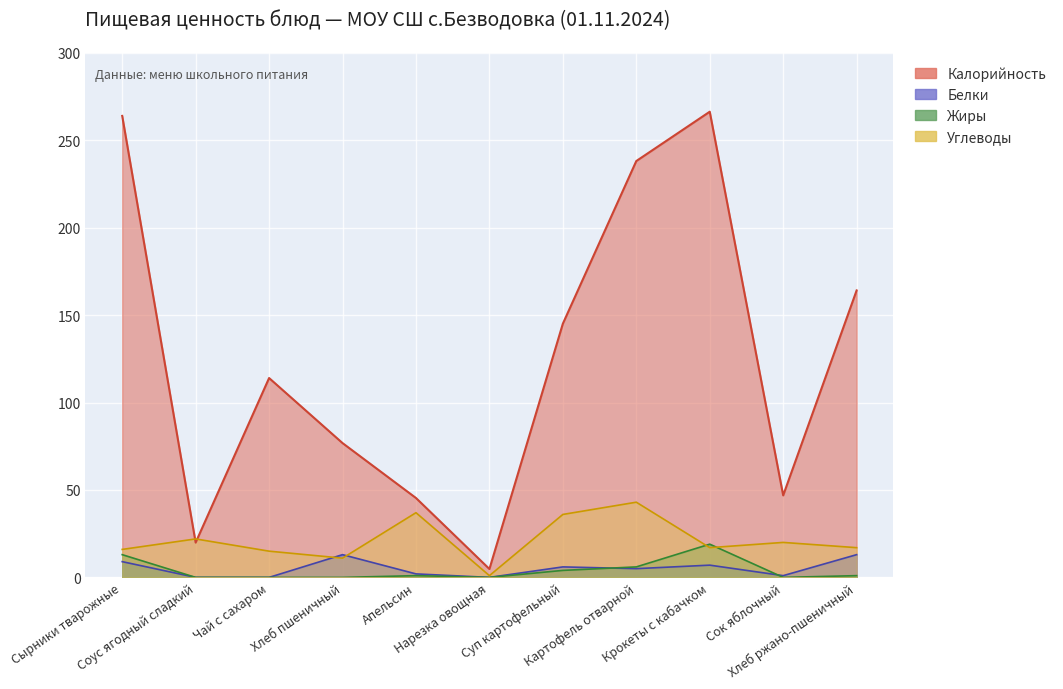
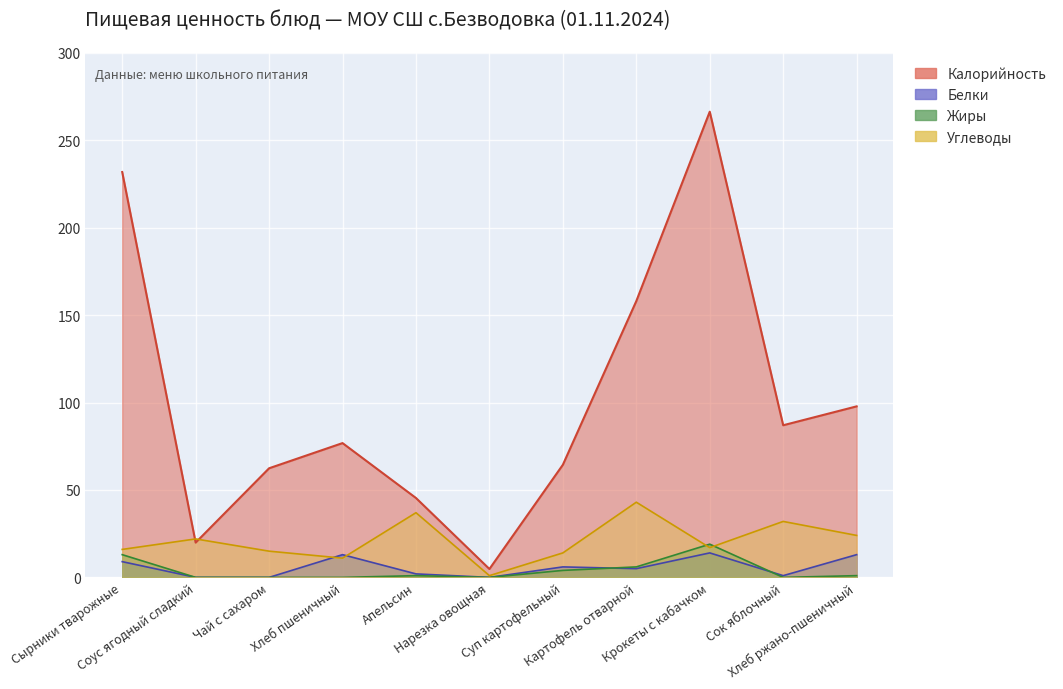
  {
    "Калорийность": {
-     "Сырники тварожные": 264,
+     "Сырники тварожные": 232,
      "Соус ягодный сладкий": 20,
-     "Чай с сахаром": 114,
+     "Чай с сахаром": 62,
      "Хлеб пшеничный": 77,
      "Апельсин": 45,
      "Нарезка овощная": 5,
-     "Суп картофельный": 145,
-     "Картофель отварной": 238,
+     "Суп картофельный": 64,
+     "Картофель отварной": 158,
      "Крокеты с кабачком": 266,
-     "Сок яблочный": 47,
-     "Хлеб ржано-пшеничный": 164
+     "Сок яблочный": 87,
+     "Хлеб ржано-пшеничный": 98
    },
    "Белки": {
      "Сырники тварожные": 9,
      "Хлеб пшеничный": 13,
      "Суп картофельный": 6,
-     "Крокеты с кабачком": 7,
+     "Крокеты с кабачком": 14,
      "Хлеб ржано-пшеничный": 13
    },
    "Жиры": {
      "Сырники тварожные": 13,
      "Хлеб пшеничный": 0,
      "Суп картофельный": 4,
      "Крокеты с кабачком": 19,
      "Хлеб ржано-пшеничный": 1
    },
    "Углеводы": {
      "Сырники тварожные": 16,
      "Соус ягодный сладкий": 22,
      "Чай с сахаром": 15,
      "Хлеб пшеничный": 11,
      "Апельсин": 37,
-     "Суп картофельный": 36,
+     "Суп картофельный": 14,
      "Картофель отварной": 43,
      "Крокеты с кабачком": 17,
-     "Сок яблочный": 20,
-     "Хлеб ржано-пшеничный": 17
+     "Сок яблочный": 32,
+     "Хлеб ржано-пшеничный": 24
    }
  }
